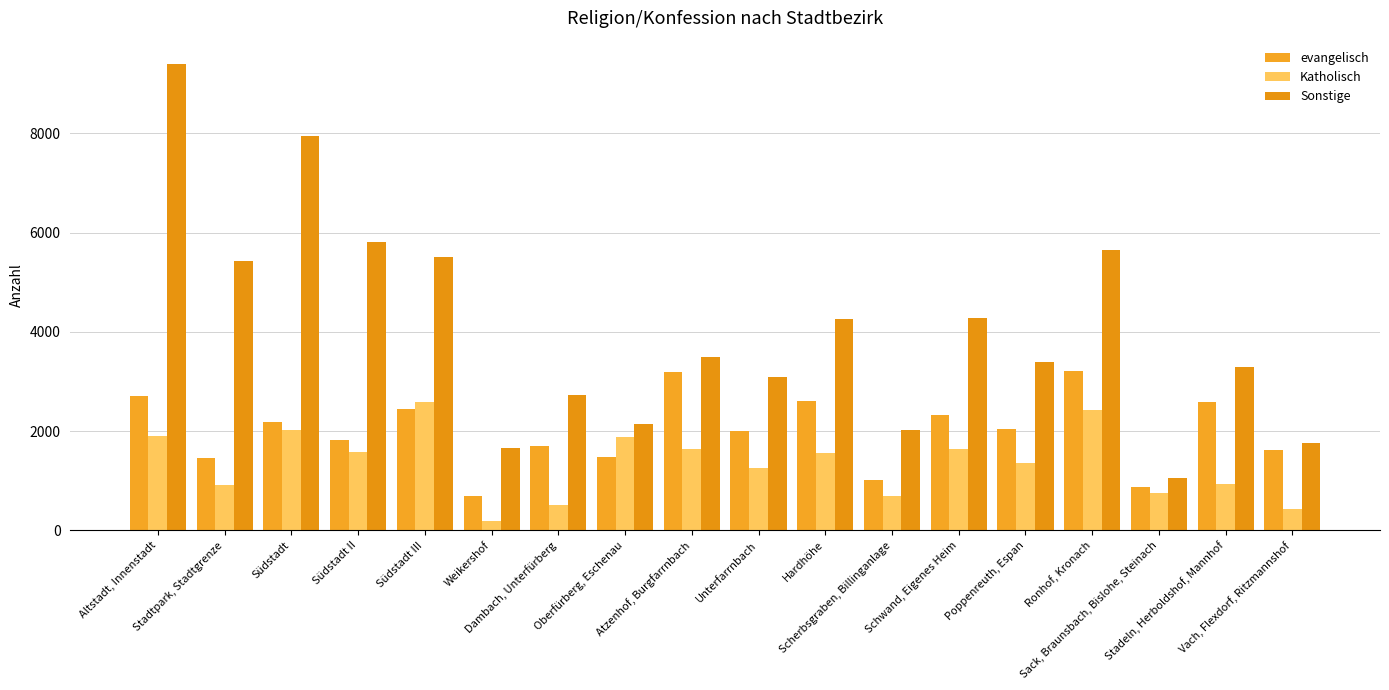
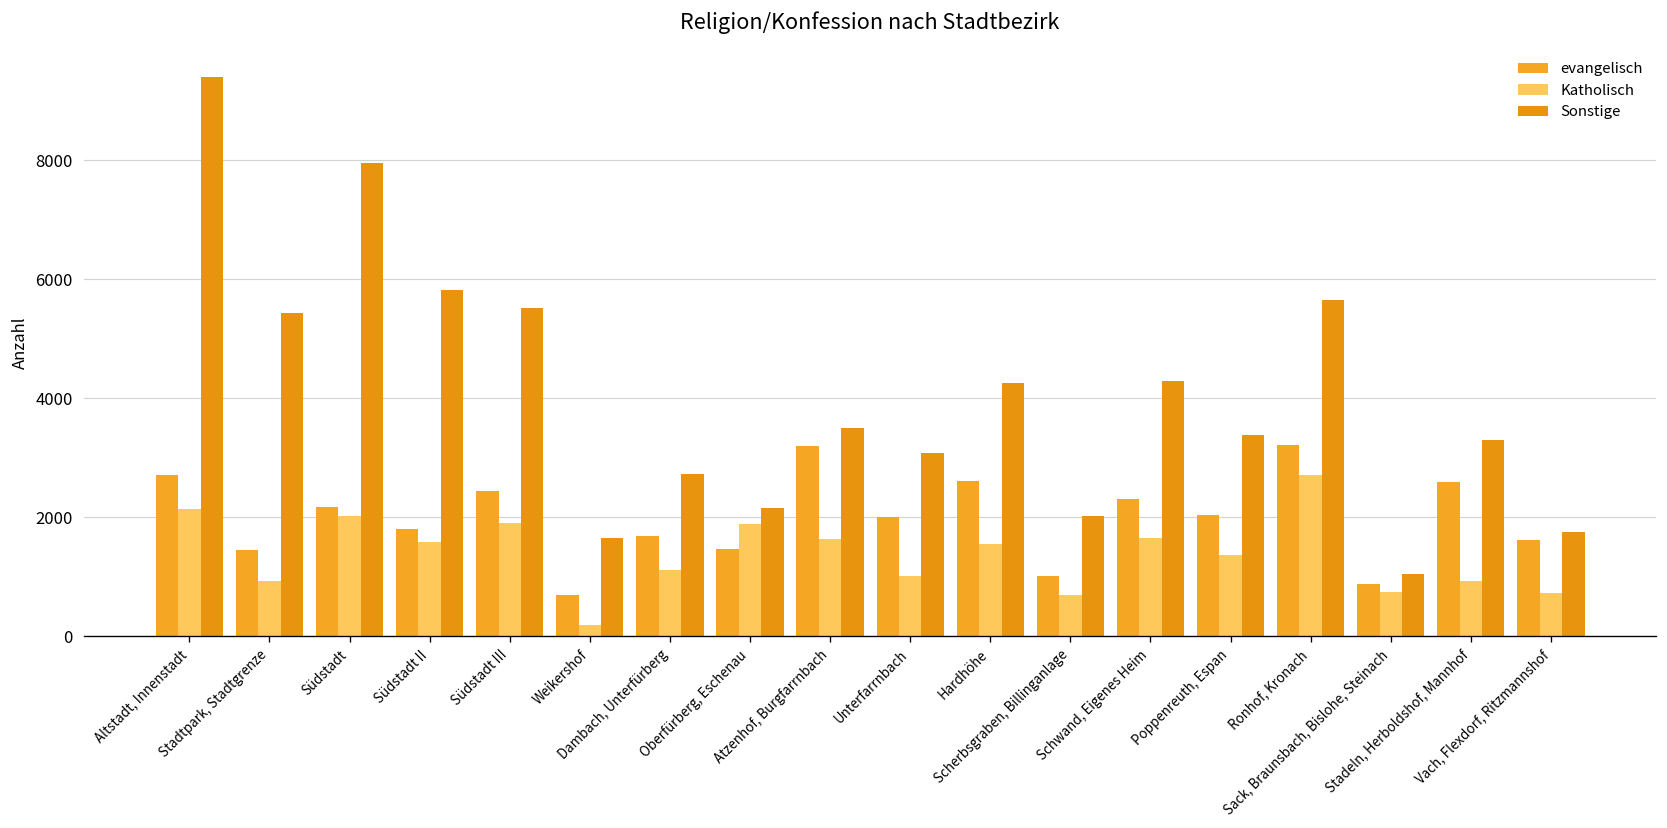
  {
    "Katholisch": {
-     "Altstadt, Innenstadt": 1900,
+     "Altstadt, Innenstadt": 2100,
      "Stadtpark, Stadtgrenze": 900,
      "Südstadt": 2000,
      "Südstadt II": 1600,
-     "Südstadt III": 2600,
+     "Südstadt III": 1900,
      "Weikershof": 200,
-     "Dambach, Unterfürberg": 500,
+     "Dambach, Unterfürberg": 1100,
      "Oberfürberg, Eschenau": 1900,
      "Atzenhof, Burgfarrnbach": 1600,
-     "Unterfarrnbach": 1300,
+     "Unterfarrnbach": 1000,
      "Hardhöhe": 1600,
      "Scherbsgraben, Billinganlage": 700,
      "Schwand, Eigenes Heim": 1600,
      "Poppenreuth, Espan": 1400,
-     "Ronhof, Kronach": 2400,
+     "Ronhof, Kronach": 2700,
      "Sack, Braunsbach, Bislohe, Steinach": 700,
      "Stadeln, Herboldshof, Mannhof": 900,
-     "Vach, Flexdorf, Ritzmannshof": 400
+     "Vach, Flexdorf, Ritzmannshof": 700
    }
  }
